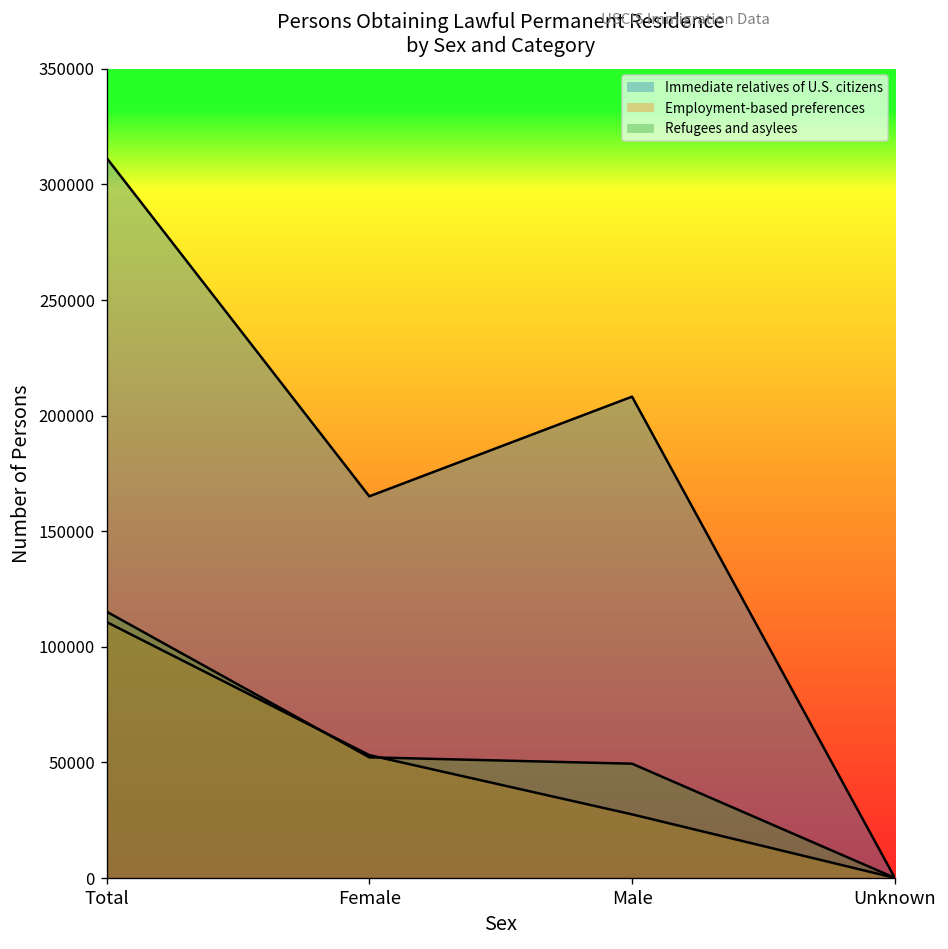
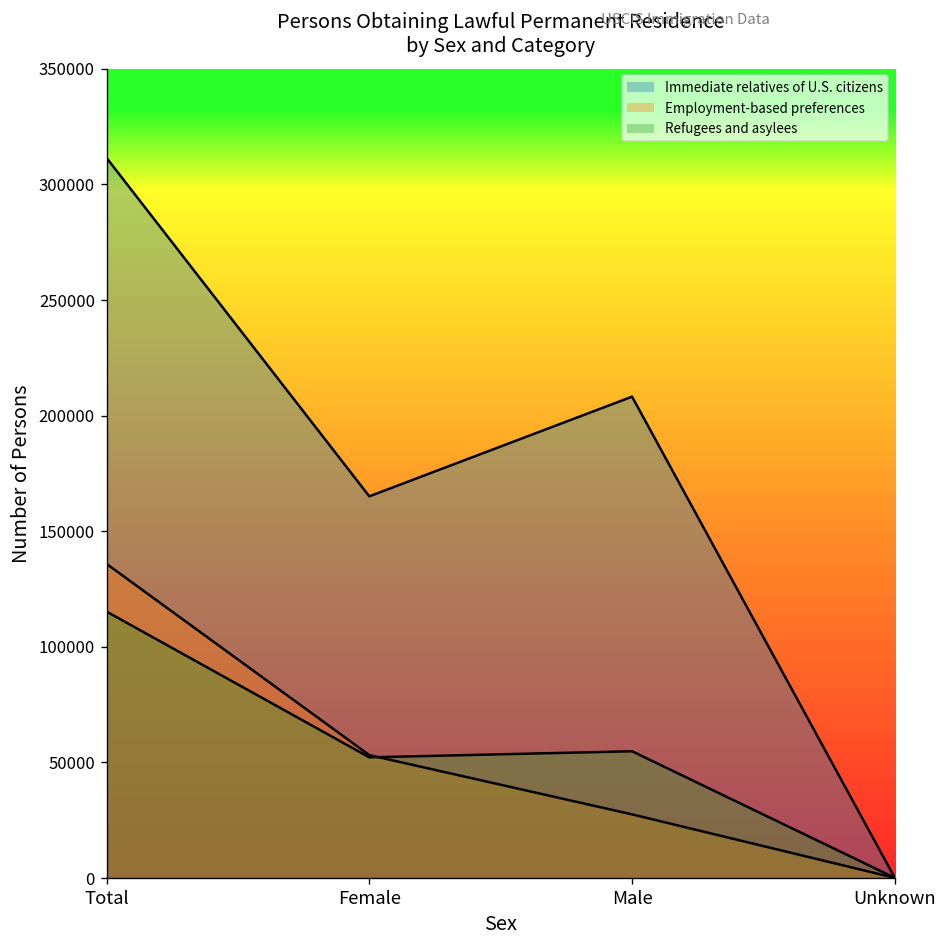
  {
    "Immediate relatives of U.S. citizens": {
      "Total": 311000,
      "Female": 165000,
      "Male": 208000
    },
    "Employment-based preferences": {
-     "Total": 111000,
+     "Total": 136000,
      "Male": 27000
    },
    "Refugees and asylees": {
      "Total": 115000,
-     "Male": 49000
+     "Male": 55000
    }
  }
